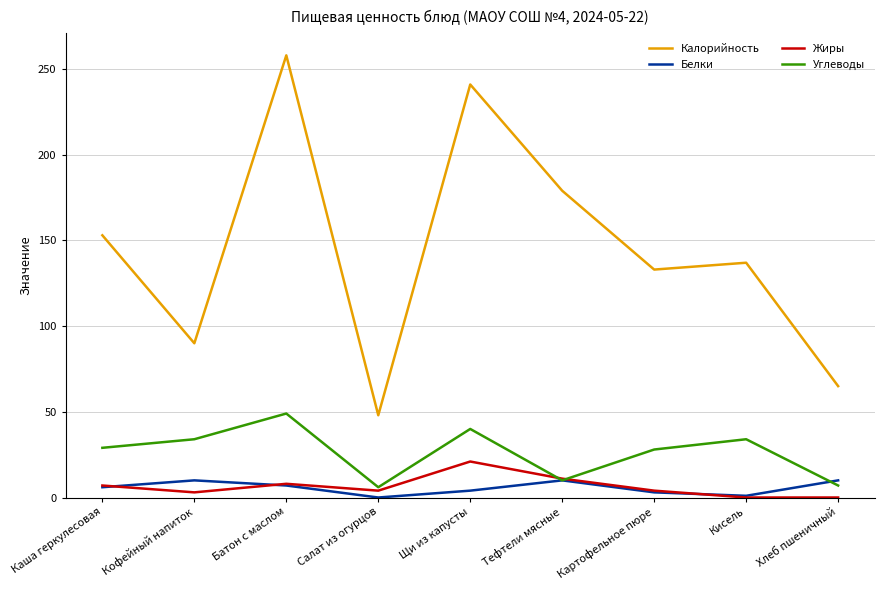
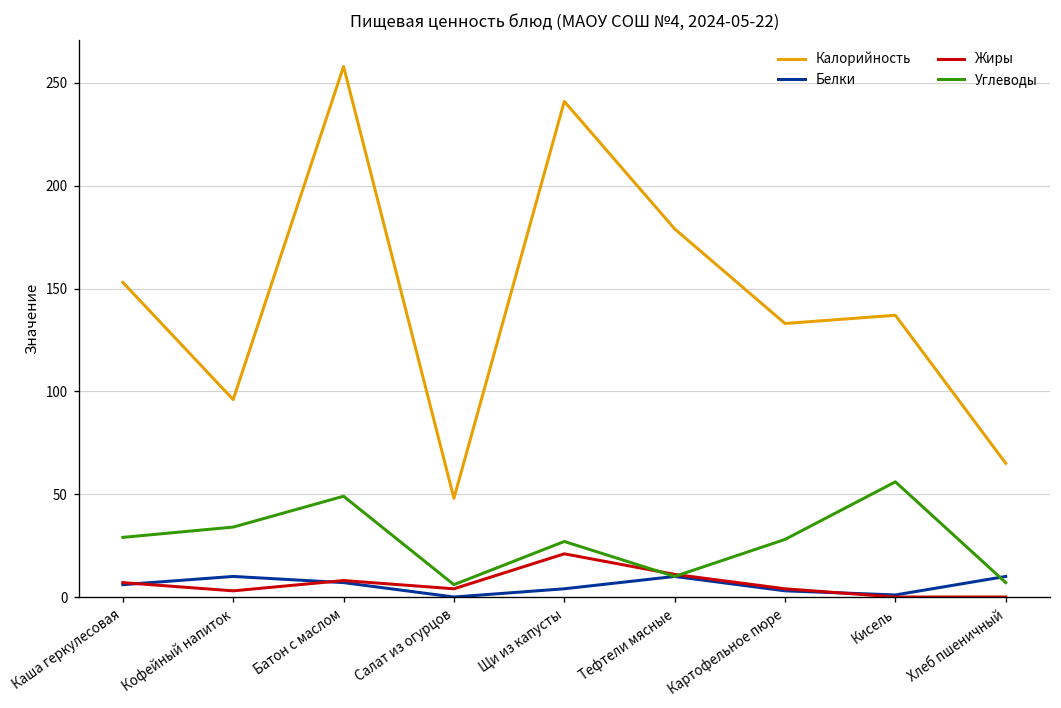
  {
    "Калорийность": {
      "Каша геркулесовая": 153,
-     "Кофейный напиток": 90,
+     "Кофейный напиток": 96,
      "Батон с маслом": 258,
      "Салат из огурцов": 48,
      "Щи из капусты": 241,
      "Тефтели мясные": 179,
      "Картофельное пюре": 133,
      "Кисель": 137,
      "Хлеб пшеничный": 65
    },
    "Белки": {
      "Кофейный напиток": 10,
      "Салат из огурцов": 0,
      "Щи из капусты": 4,
      "Хлеб пшеничный": 10
    },
    "Жиры": {
      "Кофейный напиток": 3,
      "Салат из огурцов": 4,
      "Щи из капусты": 21,
      "Хлеб пшеничный": 0
    },
    "Углеводы": {
      "Каша геркулесовая": 29,
      "Кофейный напиток": 34,
      "Батон с маслом": 49,
      "Салат из огурцов": 6,
-     "Щи из капусты": 40,
+     "Щи из капусты": 27,
      "Картофельное пюре": 28,
-     "Кисель": 34,
+     "Кисель": 56,
      "Хлеб пшеничный": 7
    }
  }
